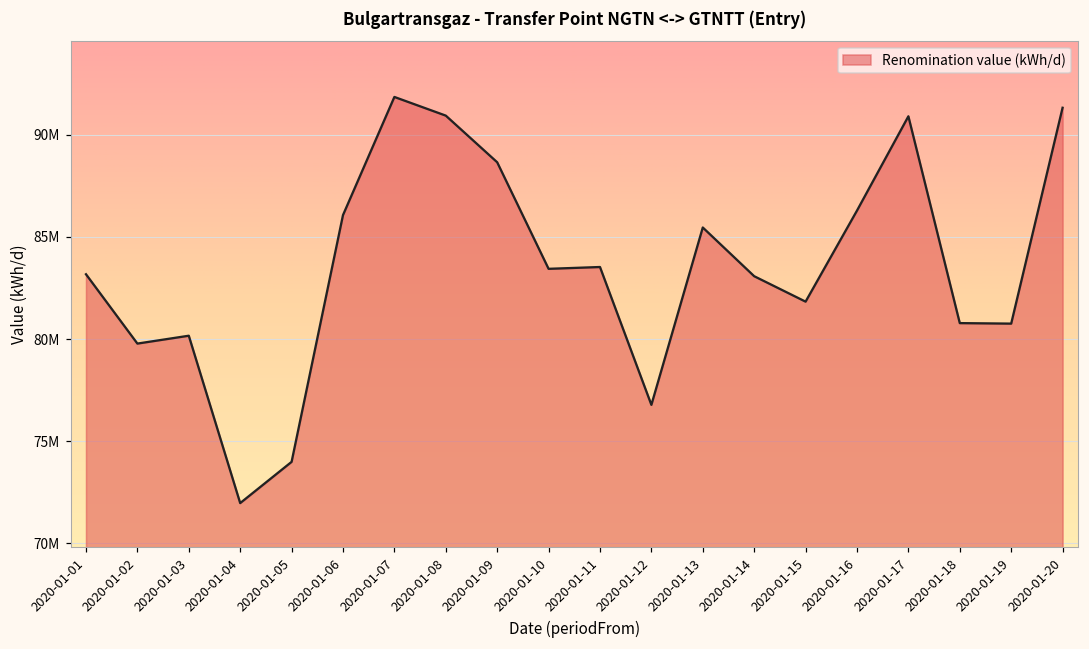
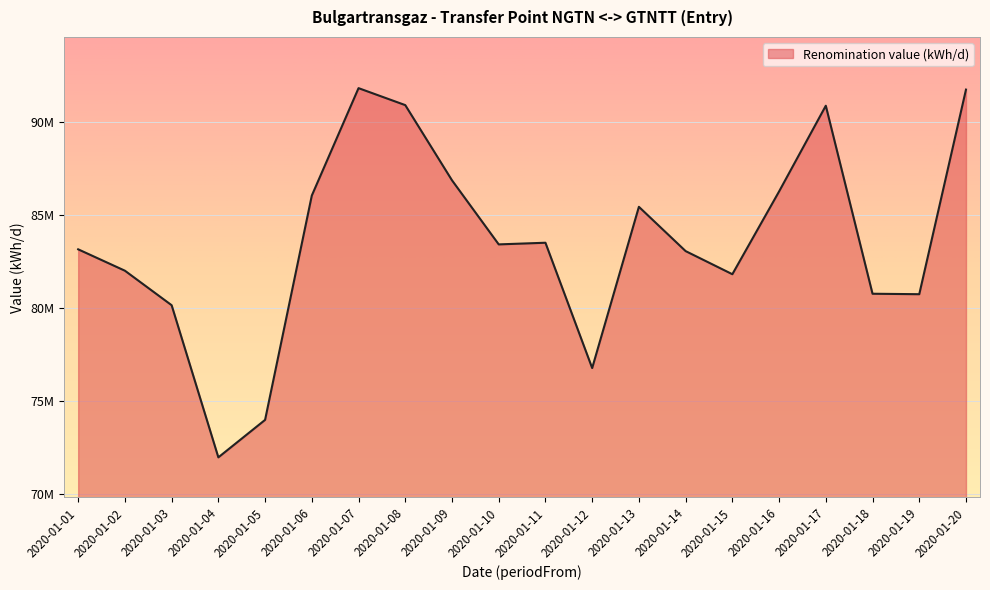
  {
    "2020-01-01": 83200000,
-   "2020-01-02": 79800000,
+   "2020-01-02": 82000000,
    "2020-01-03": 80200000,
    "2020-01-04": 72000000,
    "2020-01-05": 74000000,
    "2020-01-06": 86100000,
    "2020-01-07": 91800000,
    "2020-01-08": 90900000,
-   "2020-01-09": 88700000,
+   "2020-01-09": 86900000,
    "2020-01-10": 83400000,
    "2020-01-11": 83500000,
    "2020-01-12": 76800000,
    "2020-01-13": 85500000,
    "2020-01-14": 83100000,
    "2020-01-15": 81800000,
    "2020-01-16": 86300000,
    "2020-01-17": 90900000,
    "2020-01-18": 80800000,
    "2020-01-19": 80800000,
-   "2020-01-20": 91300000
+   "2020-01-20": 91800000
  }
